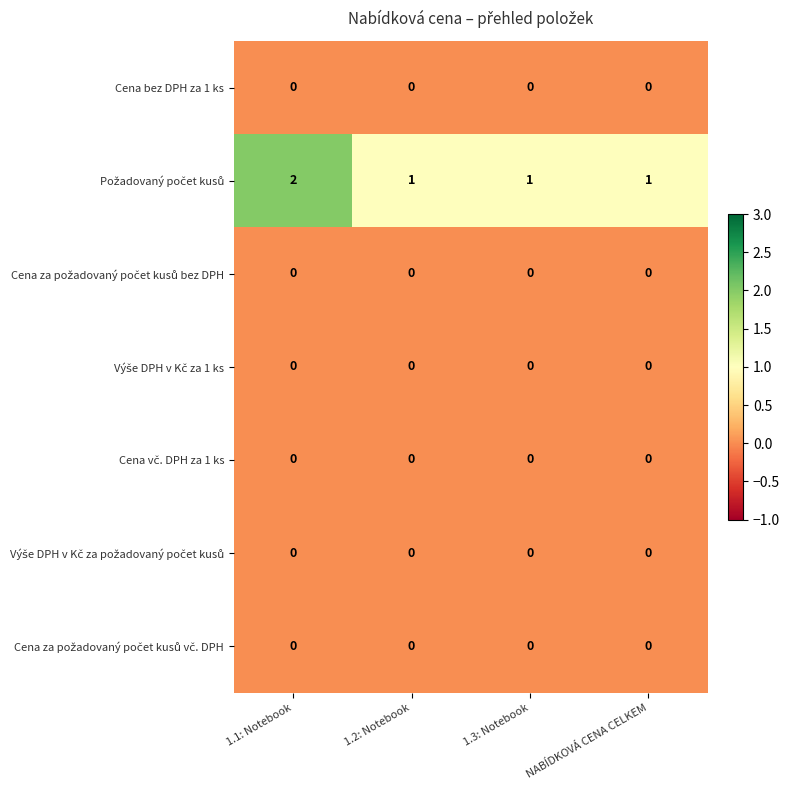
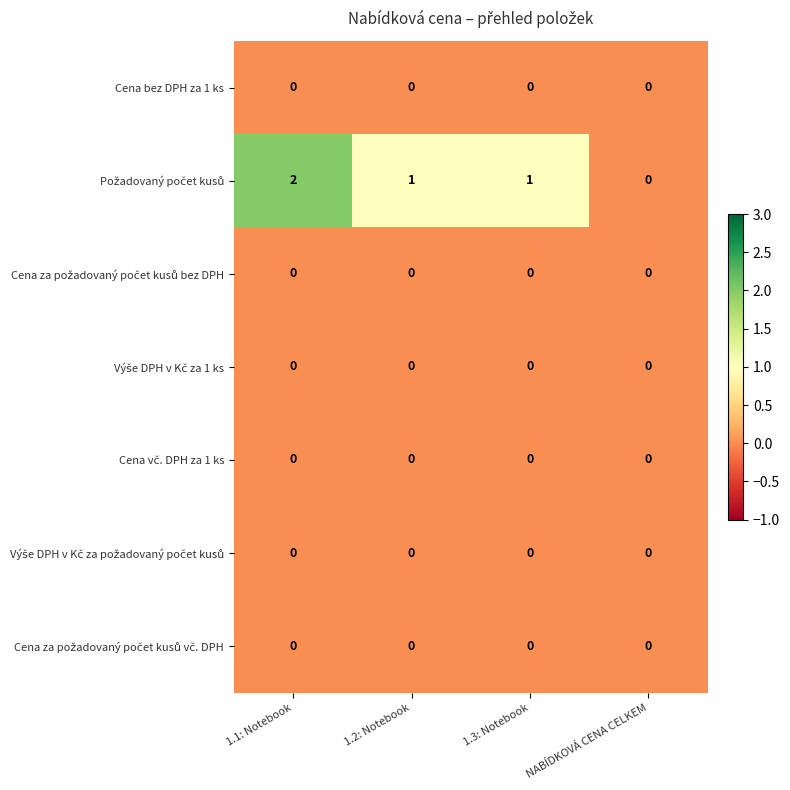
  {
    "Cena bez DPH za 1 ks": {
      "1.1: Notebook": 0,
      "1.2: Notebook": 0,
      "1.3: Notebook": 0,
      "NABÍDKOVÁ CENA CELKEM": 0
    },
    "Požadovaný počet kusů": {
      "1.1: Notebook": 2,
      "1.2: Notebook": 1,
      "1.3: Notebook": 1,
-     "NABÍDKOVÁ CENA CELKEM": 1
+     "NABÍDKOVÁ CENA CELKEM": 0
    },
    "Cena za požadovaný počet kusů bez DPH": {
      "1.1: Notebook": 0,
      "1.2: Notebook": 0,
      "1.3: Notebook": 0,
      "NABÍDKOVÁ CENA CELKEM": 0
    },
    "Výše DPH v Kč za 1 ks": {
      "1.1: Notebook": 0,
      "1.2: Notebook": 0,
      "1.3: Notebook": 0,
      "NABÍDKOVÁ CENA CELKEM": 0
    },
    "Cena vč. DPH za 1 ks": {
      "1.1: Notebook": 0,
      "1.2: Notebook": 0,
      "1.3: Notebook": 0,
      "NABÍDKOVÁ CENA CELKEM": 0
    },
    "Výše DPH v Kč za požadovaný počet kusů": {
      "1.1: Notebook": 0,
      "1.2: Notebook": 0,
      "1.3: Notebook": 0,
      "NABÍDKOVÁ CENA CELKEM": 0
    },
    "Cena za požadovaný počet kusů vč. DPH": {
      "1.1: Notebook": 0,
      "1.2: Notebook": 0,
      "1.3: Notebook": 0,
      "NABÍDKOVÁ CENA CELKEM": 0
    }
  }
